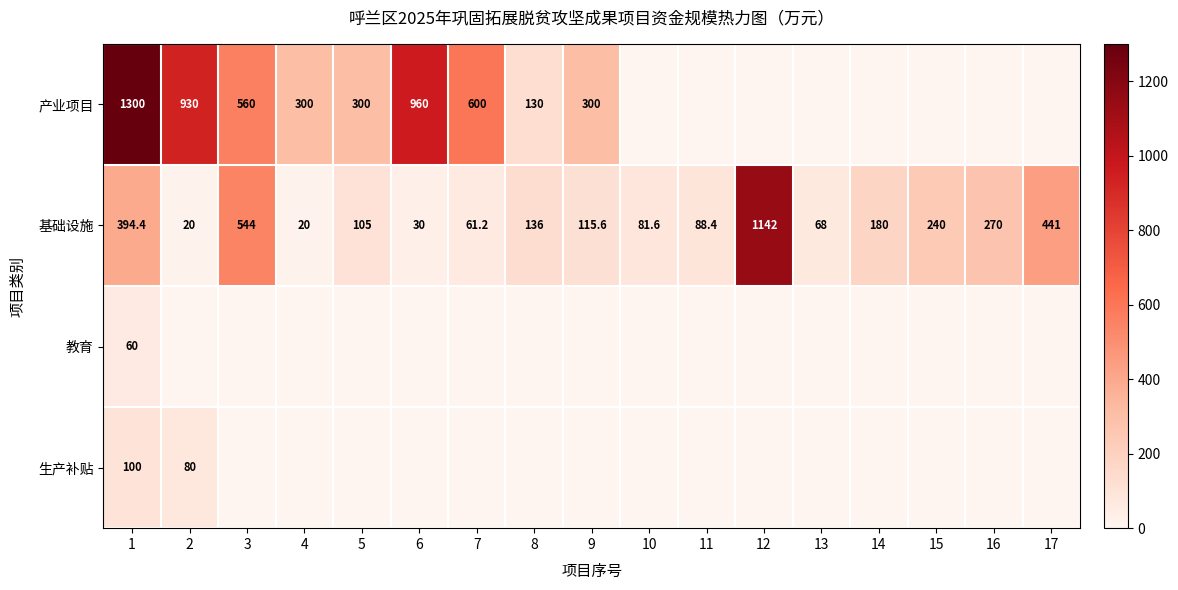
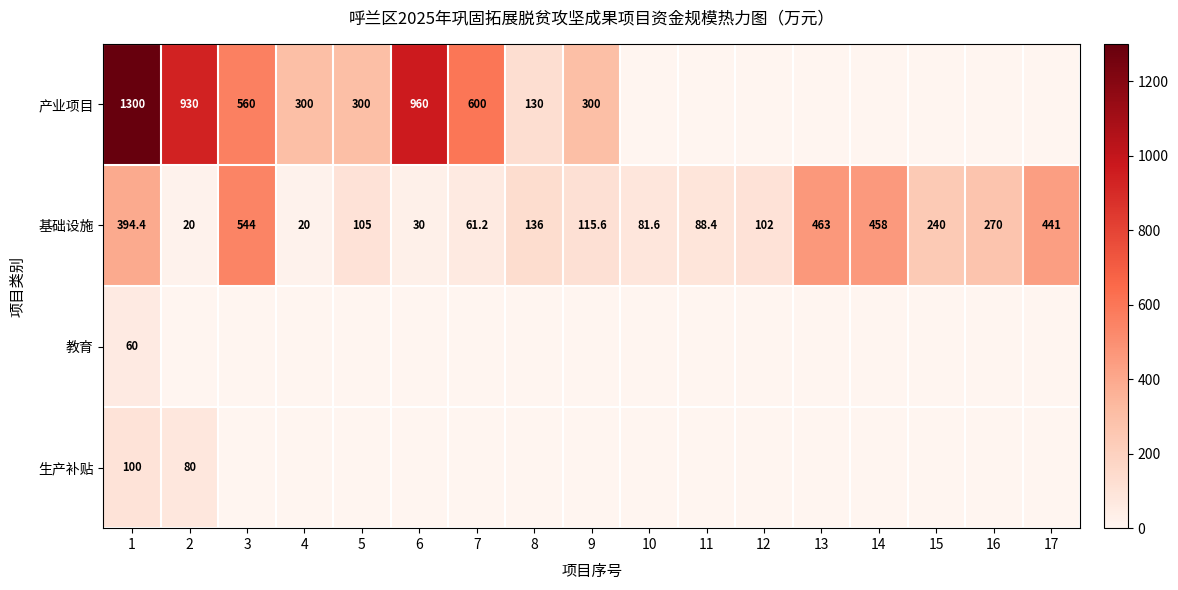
  {
    "产业项目": {
      "1": 1300,
      "2": 930,
      "3": 560,
      "4": 300,
      "5": 300,
      "6": 960,
      "7": 600,
      "8": 130,
      "9": 300
    },
    "基础设施": {
      "1": 394.4,
      "2": 20,
      "3": 544,
      "4": 20,
      "5": 105,
      "6": 30,
      "7": 61.2,
      "8": 136,
      "9": 115.6,
      "10": 81.6,
      "11": 88.4,
-     "12": 1142,
-     "13": 68,
-     "14": 180,
+     "12": 102,
+     "13": 463,
+     "14": 458,
      "15": 240,
      "16": 270,
      "17": 441
    },
    "教育": {
      "1": 60
    },
    "生产补贴": {
      "1": 100,
      "2": 80
    }
  }
